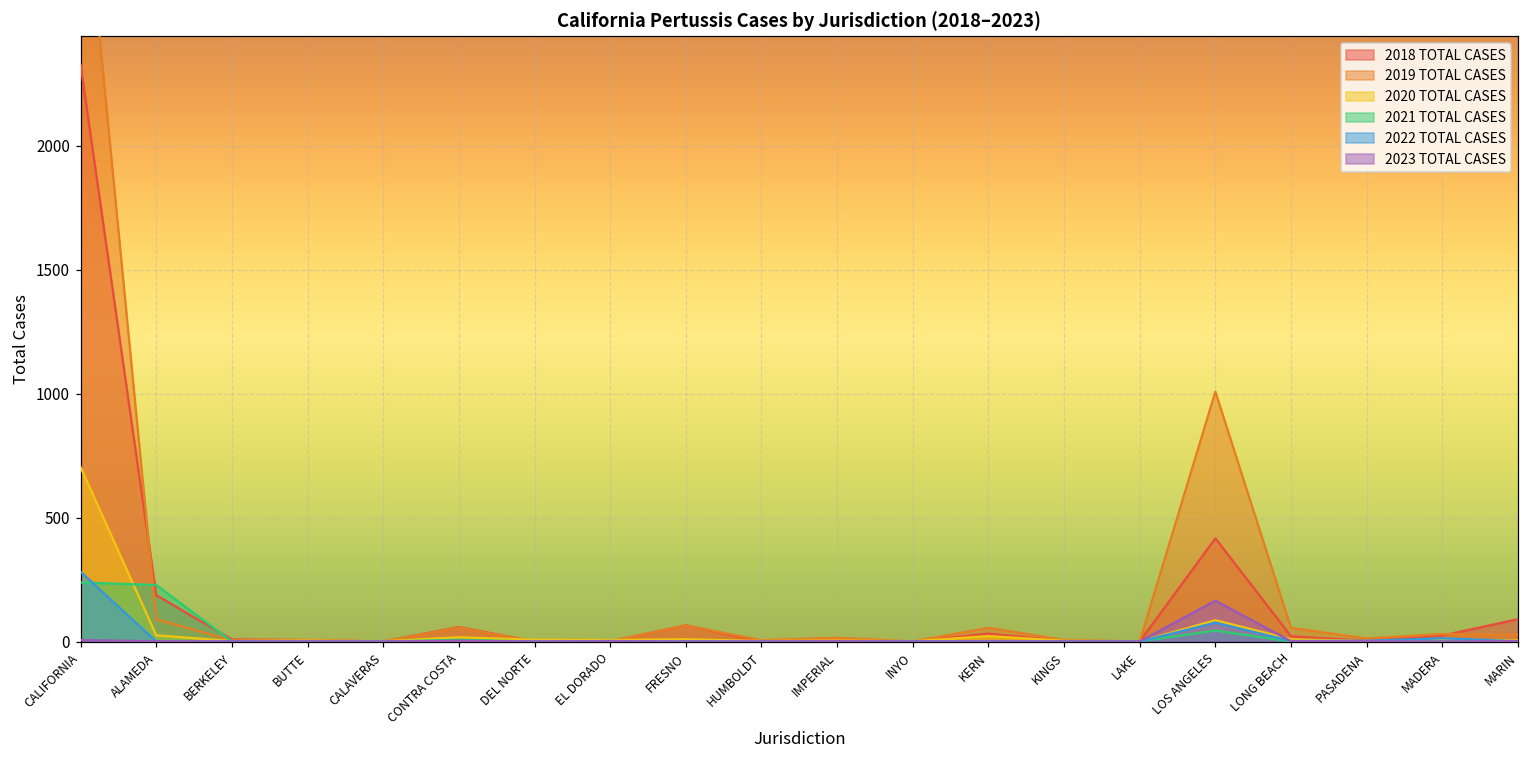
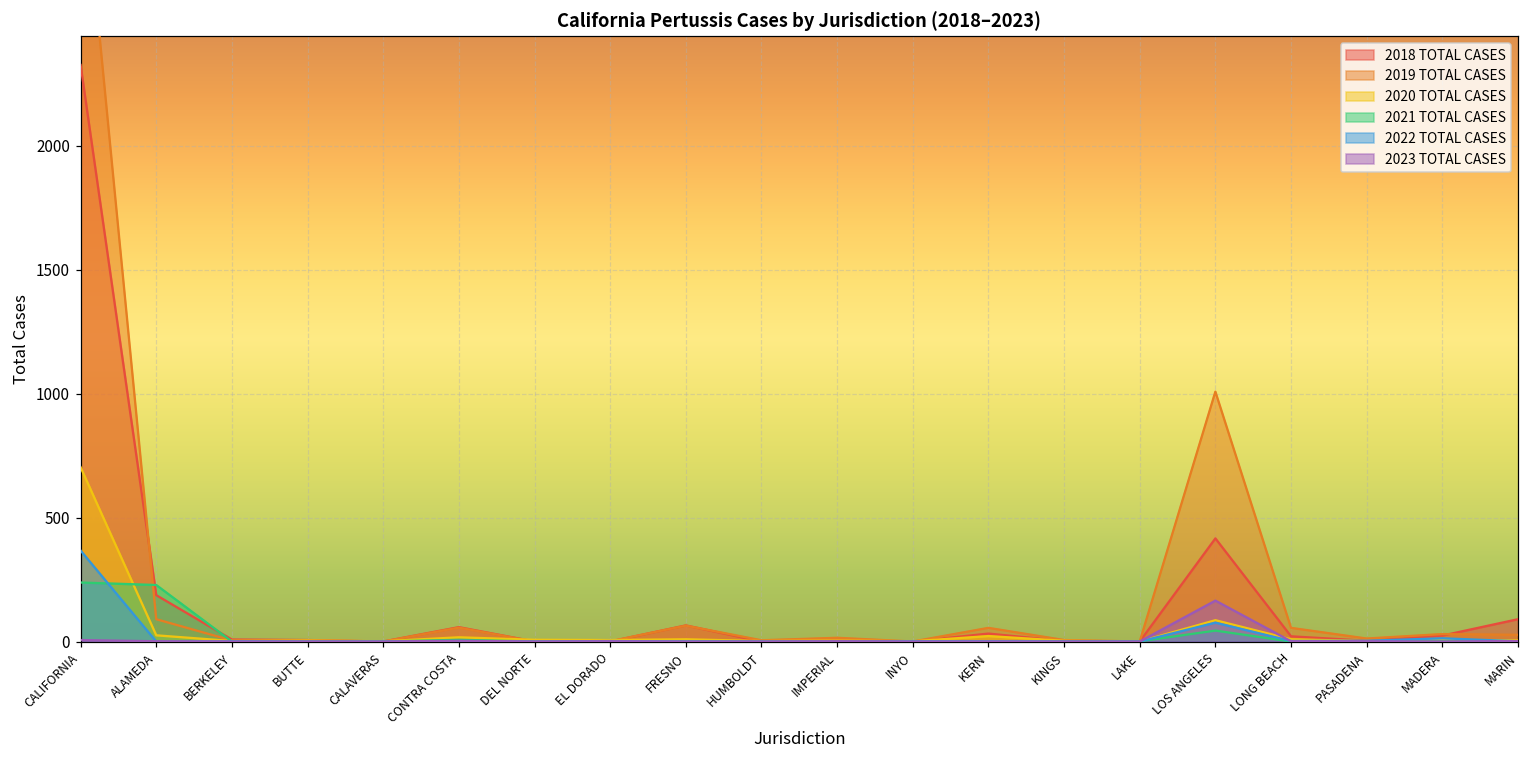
  {
    "2021 TOTAL CASES": {
      "CALIFORNIA": 240,
      "ALAMEDA": 230,
      "LOS ANGELES": 40
    },
    "2022 TOTAL CASES": {
-     "CALIFORNIA": 280
+     "CALIFORNIA": 370
    },
    "2023 TOTAL CASES": {
      "CALIFORNIA": 10,
      "LOS ANGELES": 170
    }
  }
